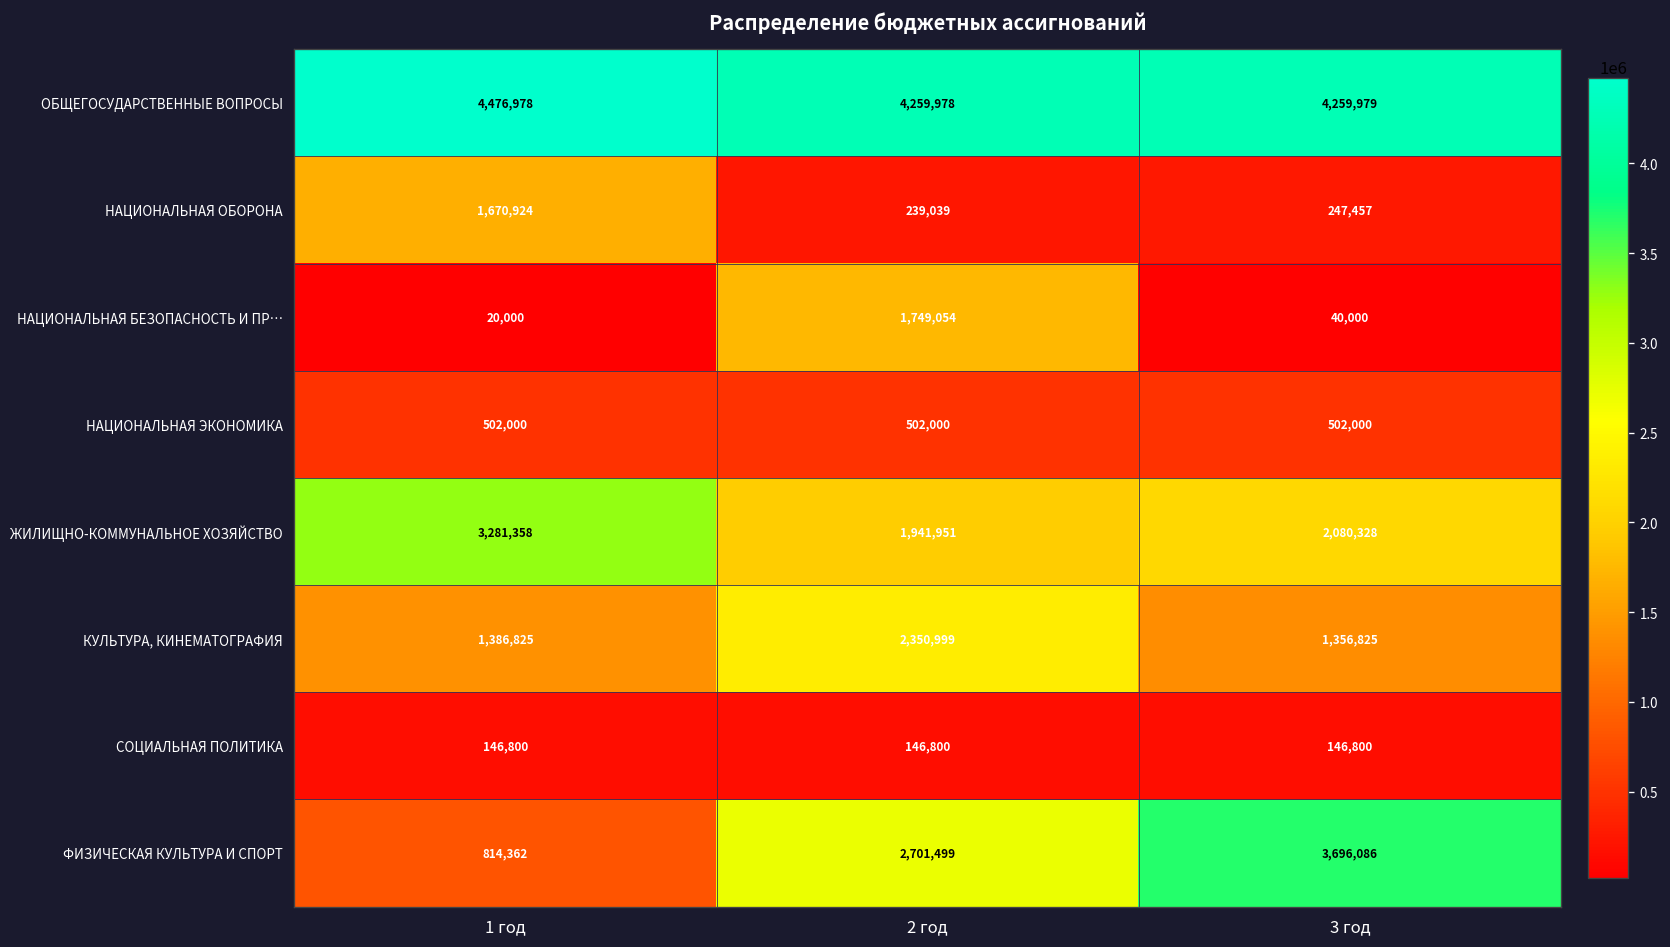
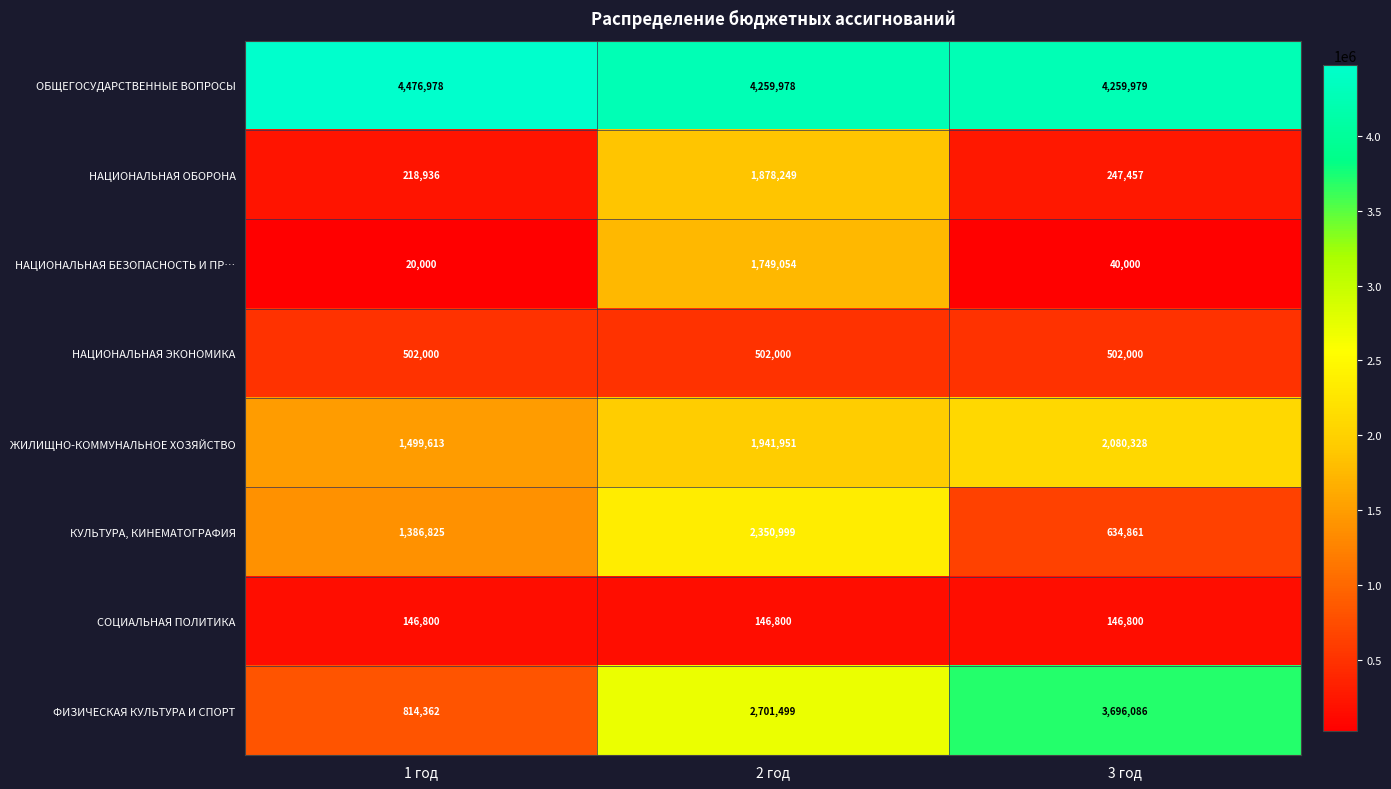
  {
    "ОБЩЕГОСУДАРСТВЕННЫЕ ВОПРОСЫ": {
      "1 год": "4,476,978",
      "2 год": "4,259,978",
      "3 год": "4,259,979"
    },
    "НАЦИОНАЛЬНАЯ ОБОРОНА": {
-     "1 год": "1,670,924",
-     "2 год": "239,039",
+     "1 год": "218,936",
+     "2 год": "1,878,249",
      "3 год": "247,457"
    },
    "НАЦИОНАЛЬНАЯ БЕЗОПАСНОСТЬ И ПР…": {
      "1 год": "20,000",
      "2 год": "1,749,054",
      "3 год": "40,000"
    },
    "НАЦИОНАЛЬНАЯ ЭКОНОМИКА": {
      "1 год": "502,000",
      "2 год": "502,000",
      "3 год": "502,000"
    },
    "ЖИЛИЩНО-КОММУНАЛЬНОЕ ХОЗЯЙСТВО": {
-     "1 год": "3,281,358",
+     "1 год": "1,499,613",
      "2 год": "1,941,951",
      "3 год": "2,080,328"
    },
    "КУЛЬТУРА, КИНЕМАТОГРАФИЯ": {
      "1 год": "1,386,825",
      "2 год": "2,350,999",
-     "3 год": "1,356,825"
+     "3 год": "634,861"
    },
    "СОЦИАЛЬНАЯ ПОЛИТИКА": {
      "1 год": "146,800",
      "2 год": "146,800",
      "3 год": "146,800"
    },
    "ФИЗИЧЕСКАЯ КУЛЬТУРА И СПОРТ": {
      "1 год": "814,362",
      "2 год": "2,701,499",
      "3 год": "3,696,086"
    }
  }
